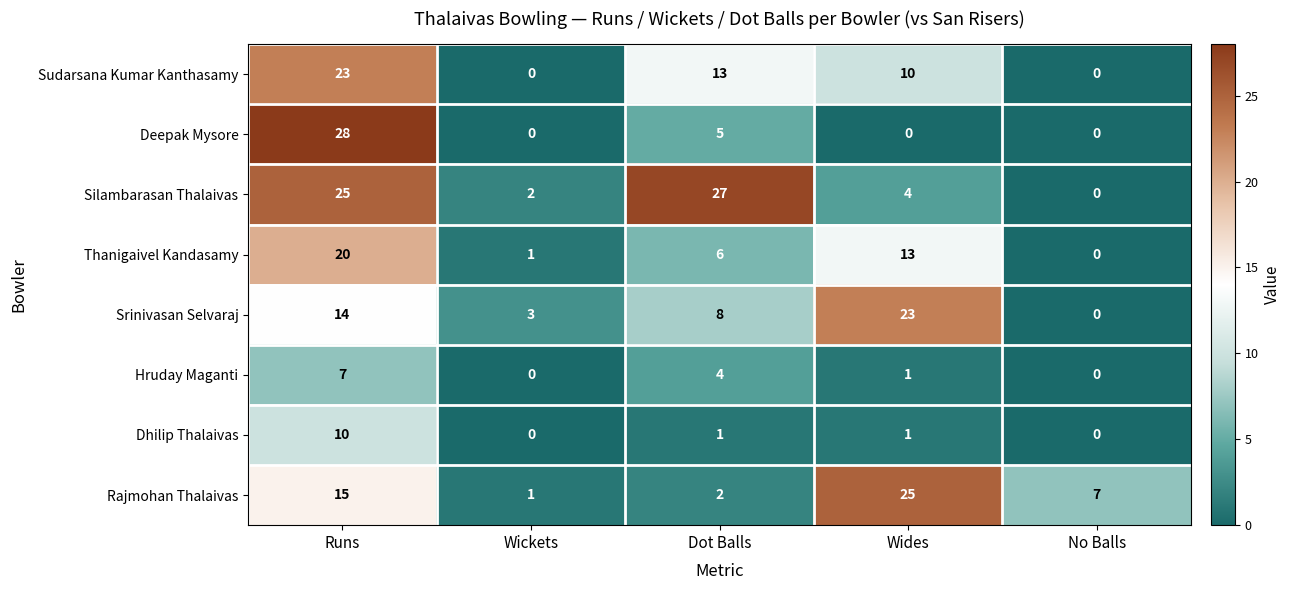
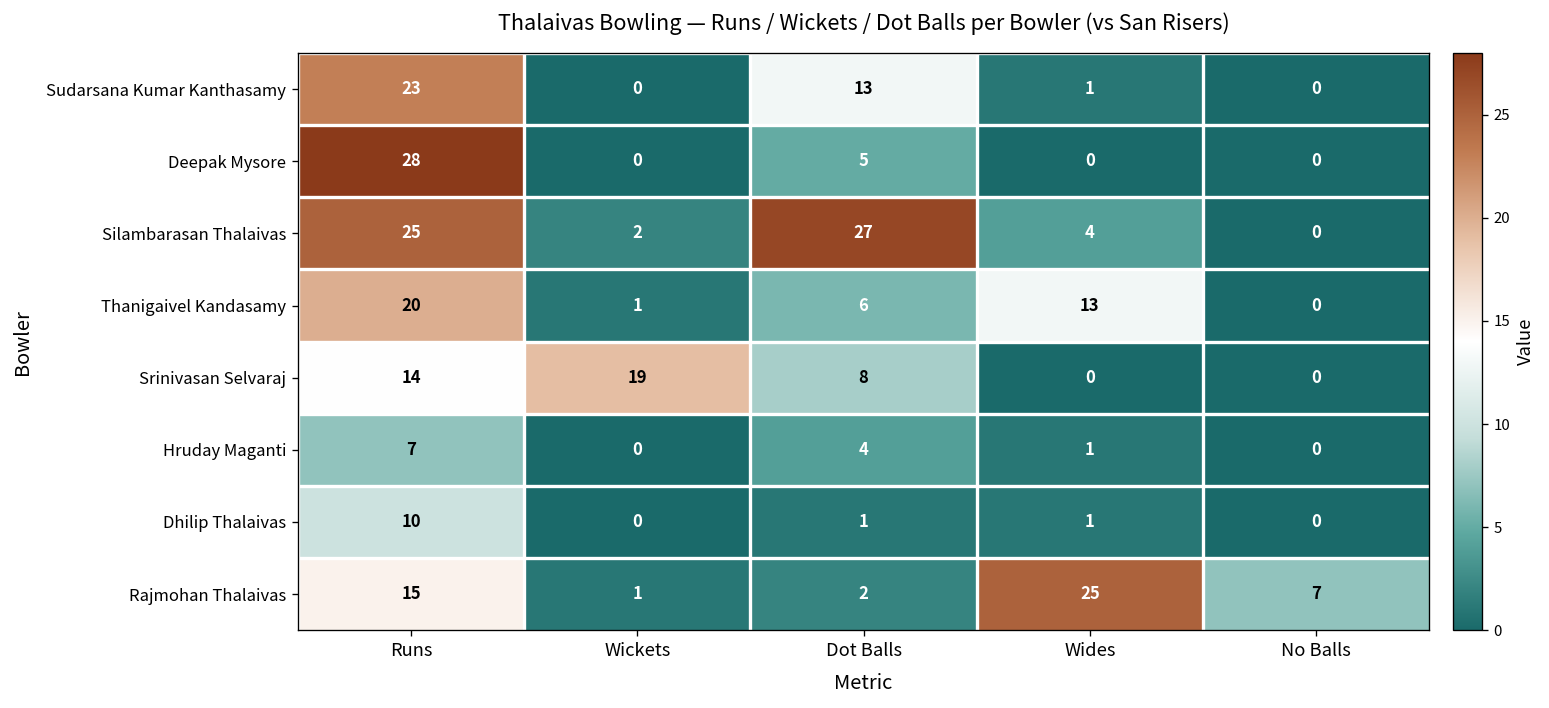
  {
    "Sudarsana Kumar Kanthasamy": {
      "Runs": 23,
      "Wickets": 0,
      "Dot Balls": 13,
-     "Wides": 10,
+     "Wides": 1,
      "No Balls": 0
    },
    "Deepak Mysore": {
      "Runs": 28,
      "Wickets": 0,
      "Dot Balls": 5,
      "Wides": 0,
      "No Balls": 0
    },
    "Silambarasan Thalaivas": {
      "Runs": 25,
      "Wickets": 2,
      "Dot Balls": 27,
      "Wides": 4,
      "No Balls": 0
    },
    "Thanigaivel Kandasamy": {
      "Runs": 20,
      "Wickets": 1,
      "Dot Balls": 6,
      "Wides": 13,
      "No Balls": 0
    },
    "Srinivasan Selvaraj": {
      "Runs": 14,
-     "Wickets": 3,
+     "Wickets": 19,
      "Dot Balls": 8,
-     "Wides": 23,
+     "Wides": 0,
      "No Balls": 0
    },
    "Hruday Maganti": {
      "Runs": 7,
      "Wickets": 0,
      "Dot Balls": 4,
      "Wides": 1,
      "No Balls": 0
    },
    "Dhilip Thalaivas": {
      "Runs": 10,
      "Wickets": 0,
      "Dot Balls": 1,
      "Wides": 1,
      "No Balls": 0
    },
    "Rajmohan Thalaivas": {
      "Runs": 15,
      "Wickets": 1,
      "Dot Balls": 2,
      "Wides": 25,
      "No Balls": 7
    }
  }
